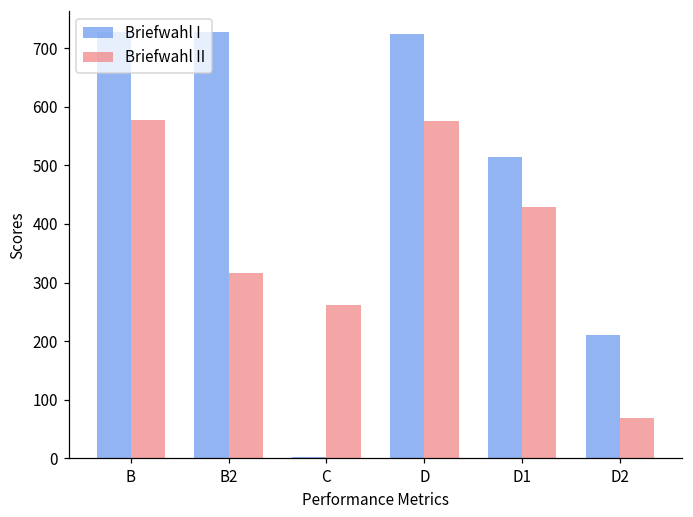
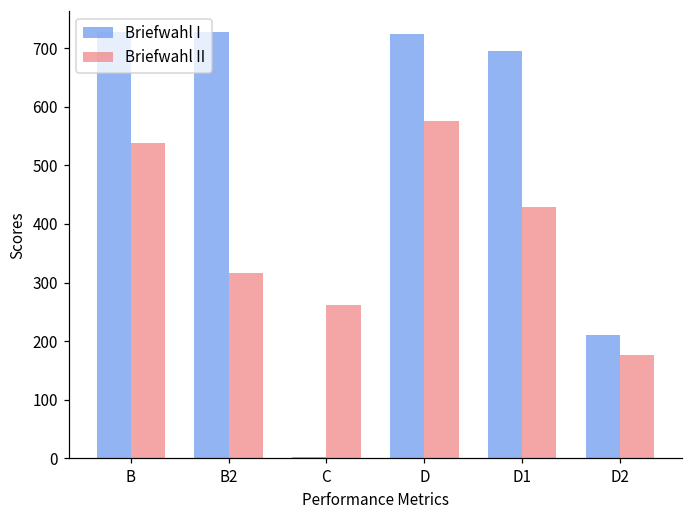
  {
    "Briefwahl I": {
      "B2": 730,
      "D": 720,
-     "D1": 510,
+     "D1": 700,
      "D2": 210
    },
    "Briefwahl II": {
-     "B": 580,
+     "B": 540,
      "B2": 320,
      "C": 260,
      "D": 580,
      "D1": 430,
-     "D2": 70
+     "D2": 180
    }
  }
